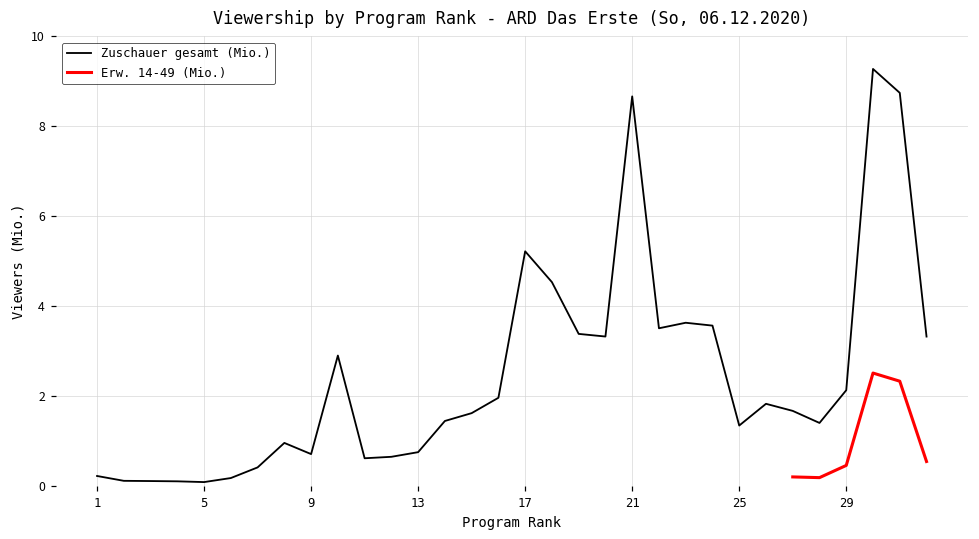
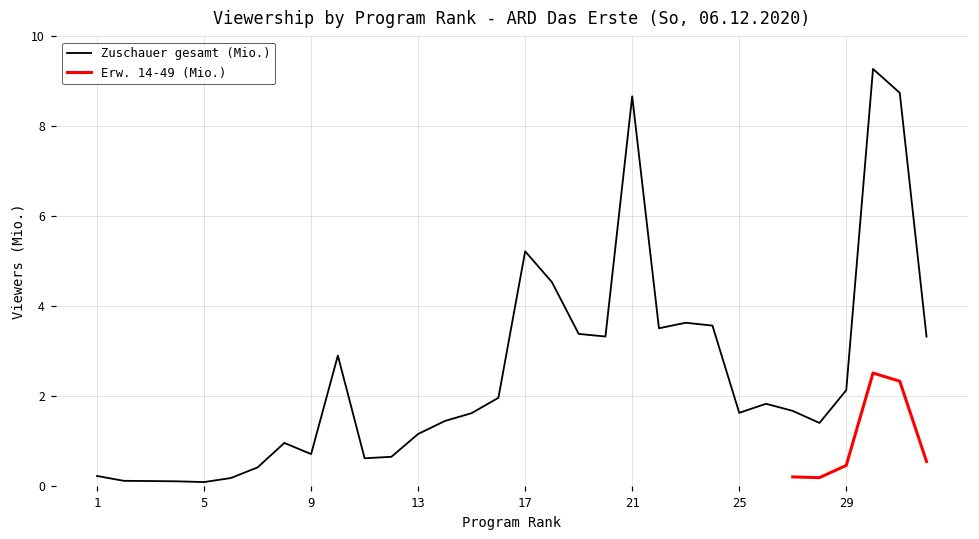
  {
    "Zuschauer gesamt (Mio.)": {
      "1": 0.2,
      "5": 0.1,
      "9": 0.7,
-     "13": 0.8,
+     "13": 1.2,
      "17": 5.2,
      "21": 8.7,
-     "25": 1.3,
+     "25": 1.6,
      "29": 2.1
    }
  }
